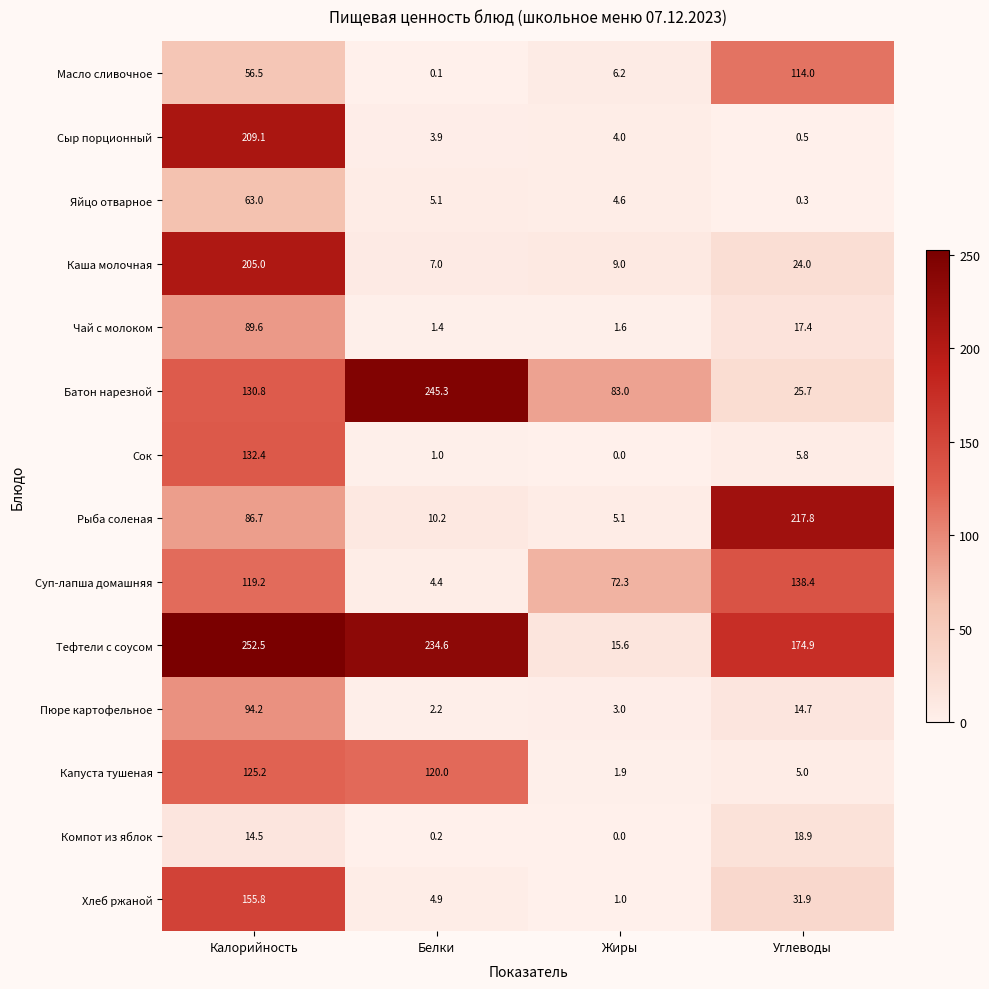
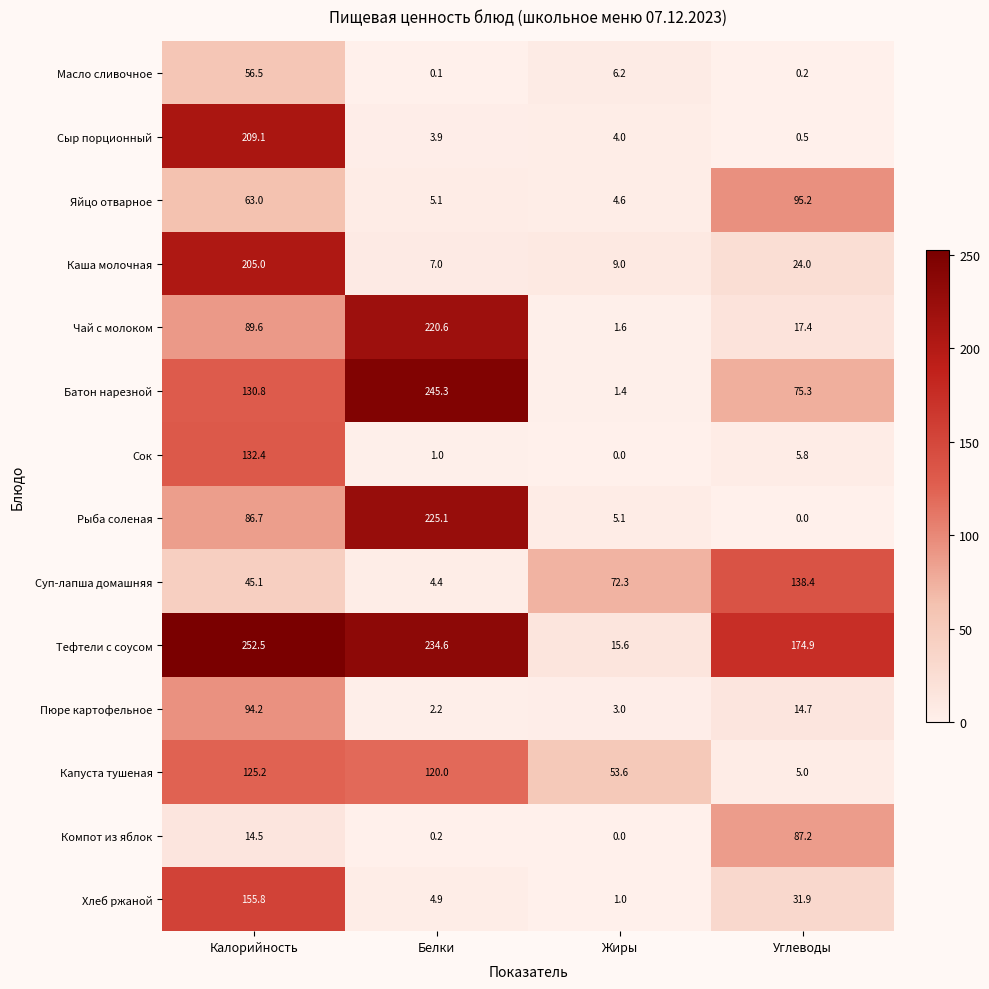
  {
    "Масло сливочное": {
      "Калорийность": 56.5,
      "Белки": 0.1,
      "Жиры": 6.2,
-     "Углеводы": 114.0
+     "Углеводы": 0.2
    },
    "Сыр порционный": {
      "Калорийность": 209.1,
      "Белки": 3.9,
      "Жиры": 4.0,
      "Углеводы": 0.5
    },
    "Яйцо отварное": {
      "Калорийность": 63.0,
      "Белки": 5.1,
      "Жиры": 4.6,
-     "Углеводы": 0.3
+     "Углеводы": 95.2
    },
    "Каша молочная": {
      "Калорийность": 205.0,
      "Белки": 7.0,
      "Жиры": 9.0,
      "Углеводы": 24.0
    },
    "Чай с молоком": {
      "Калорийность": 89.6,
-     "Белки": 1.4,
+     "Белки": 220.6,
      "Жиры": 1.6,
      "Углеводы": 17.4
    },
    "Батон нарезной": {
      "Калорийность": 130.8,
      "Белки": 245.3,
-     "Жиры": 83.0,
-     "Углеводы": 25.7
+     "Жиры": 1.4,
+     "Углеводы": 75.3
    },
    "Сок": {
      "Калорийность": 132.4,
      "Белки": 1.0,
      "Жиры": 0.0,
      "Углеводы": 5.8
    },
    "Рыба соленая": {
      "Калорийность": 86.7,
-     "Белки": 10.2,
+     "Белки": 225.1,
      "Жиры": 5.1,
-     "Углеводы": 217.8
+     "Углеводы": 0.0
    },
    "Суп-лапша домашняя": {
-     "Калорийность": 119.2,
+     "Калорийность": 45.1,
      "Белки": 4.4,
      "Жиры": 72.3,
      "Углеводы": 138.4
    },
    "Тефтели с соусом": {
      "Калорийность": 252.5,
      "Белки": 234.6,
      "Жиры": 15.6,
      "Углеводы": 174.9
    },
    "Пюре картофельное": {
      "Калорийность": 94.2,
      "Белки": 2.2,
      "Жиры": 3.0,
      "Углеводы": 14.7
    },
    "Капуста тушеная": {
      "Калорийность": 125.2,
      "Белки": 120.0,
-     "Жиры": 1.9,
+     "Жиры": 53.6,
      "Углеводы": 5.0
    },
    "Компот из яблок": {
      "Калорийность": 14.5,
      "Белки": 0.2,
      "Жиры": 0.0,
-     "Углеводы": 18.9
+     "Углеводы": 87.2
    },
    "Хлеб ржаной": {
      "Калорийность": 155.8,
      "Белки": 4.9,
      "Жиры": 1.0,
      "Углеводы": 31.9
    }
  }
